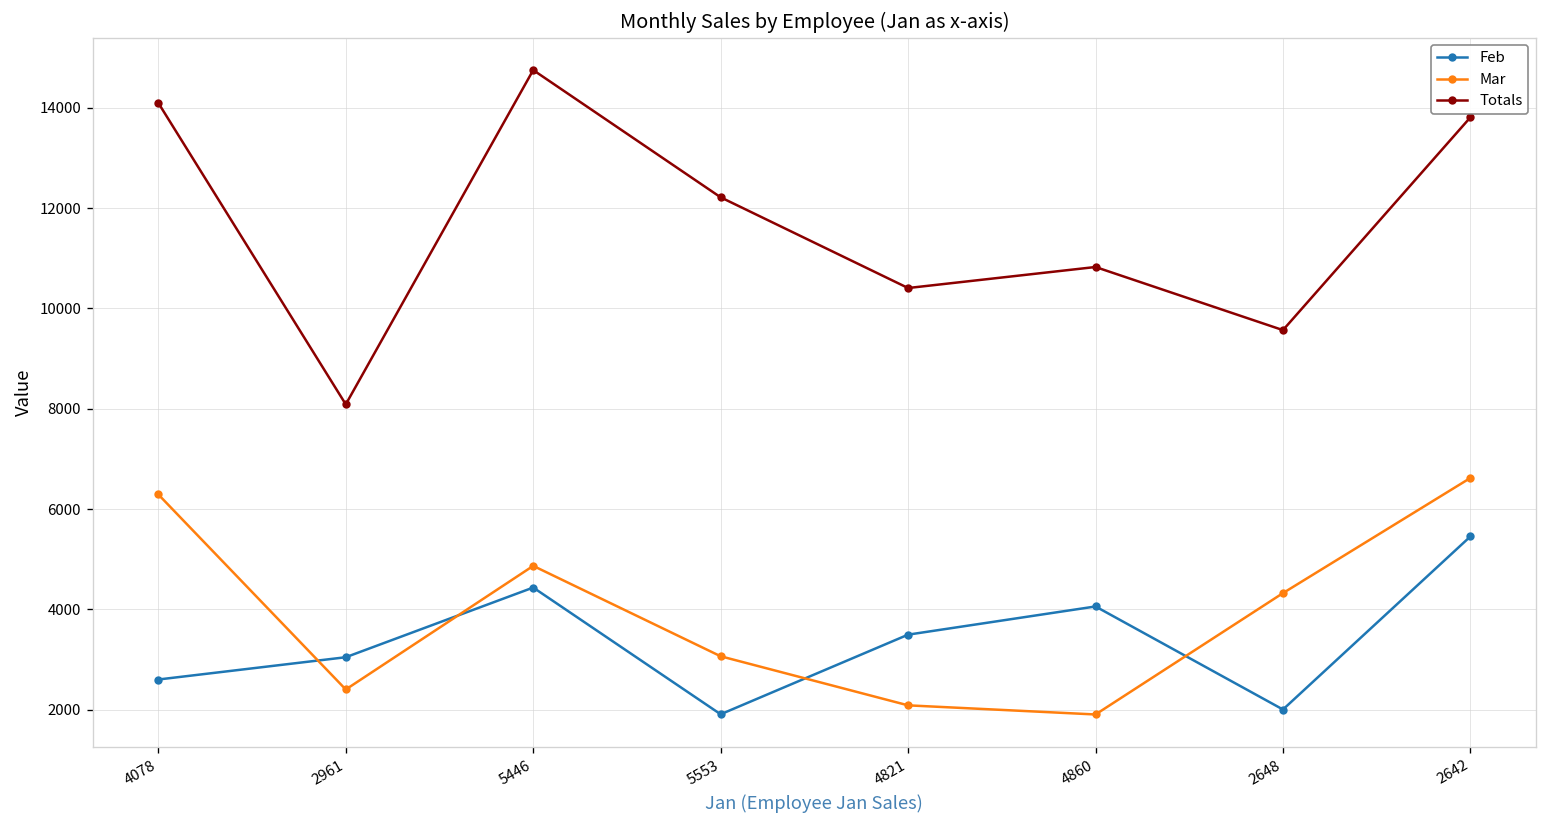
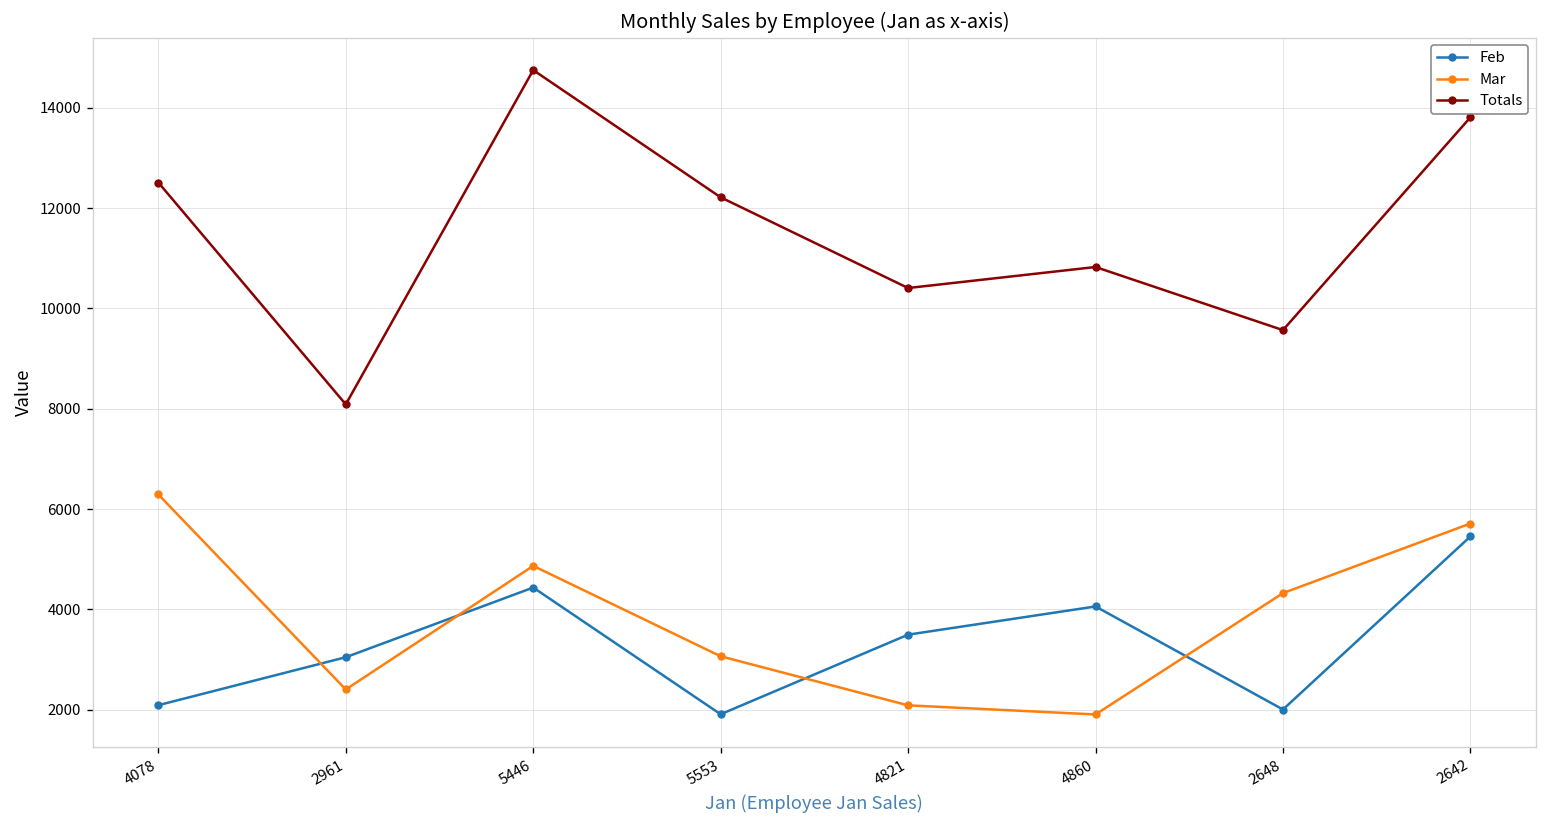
  {
    "Feb": {
-     "4078": 2600,
+     "4078": 2100,
      "2961": 3000,
      "5446": 4400,
      "5553": 1900,
      "4821": 3500,
      "4860": 4100,
      "2648": 2000,
      "2642": 5500
    },
    "Mar": {
      "4078": 6300,
      "2961": 2400,
      "5446": 4900,
      "5553": 3100,
      "4821": 2100,
      "4860": 1900,
      "2648": 4300,
-     "2642": 6600
+     "2642": 5700
    },
    "Totals": {
-     "4078": 14100,
+     "4078": 12500,
      "2961": 8100,
      "5446": 14800,
      "5553": 12200,
      "4821": 10400,
      "4860": 10800,
      "2648": 9600
    }
  }
